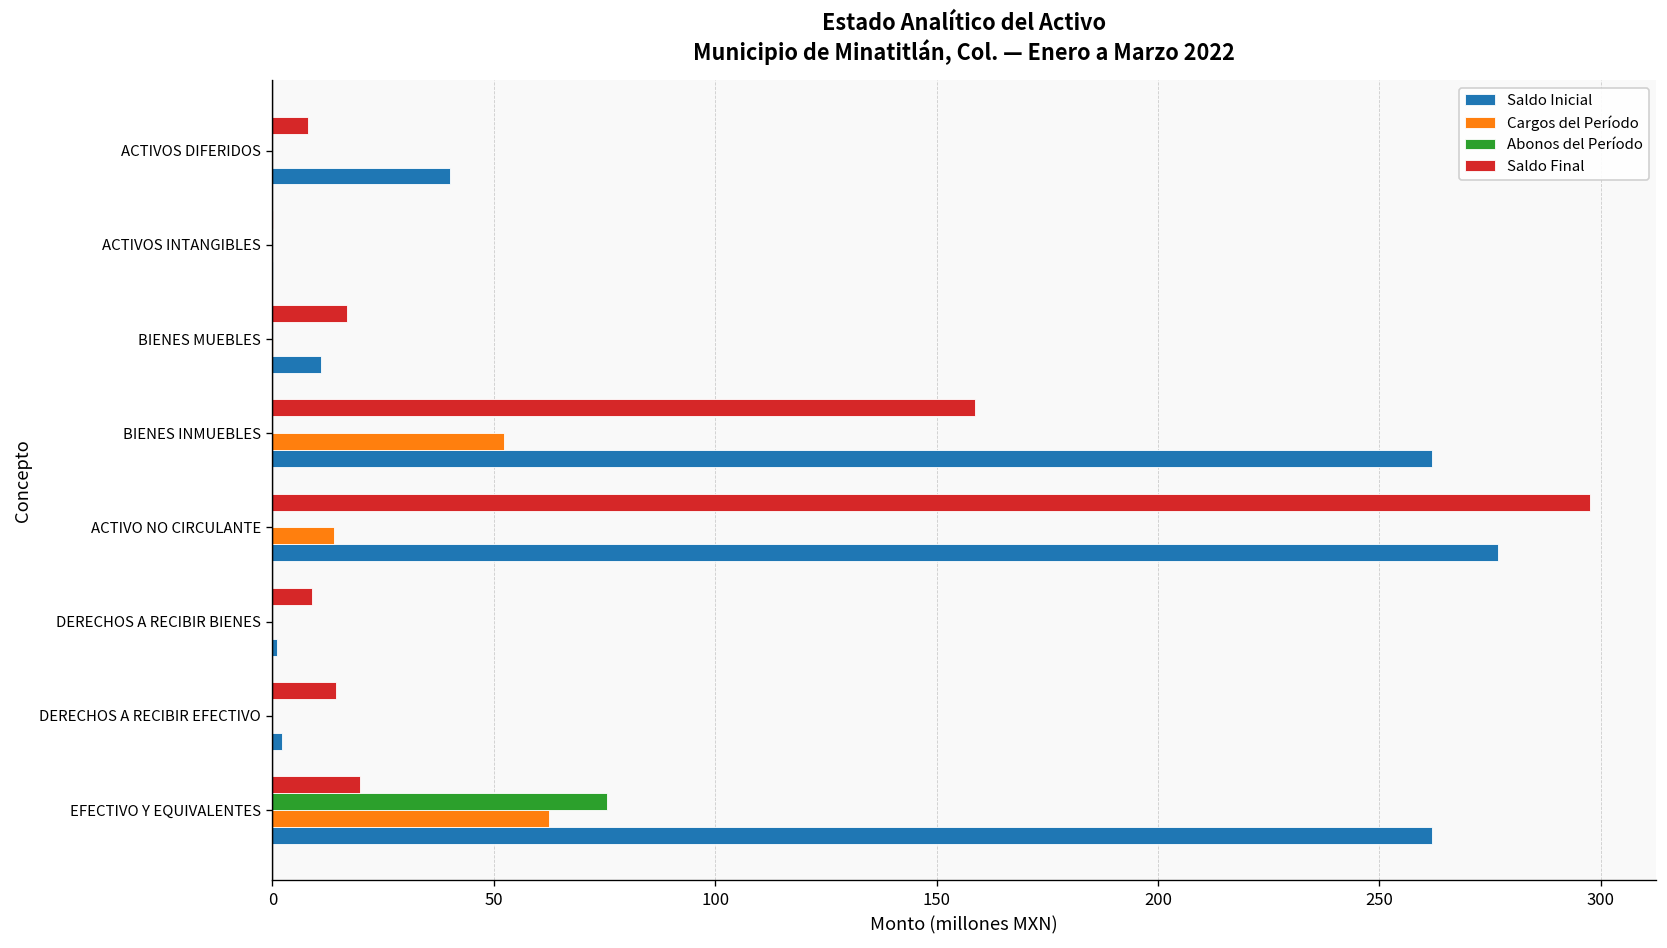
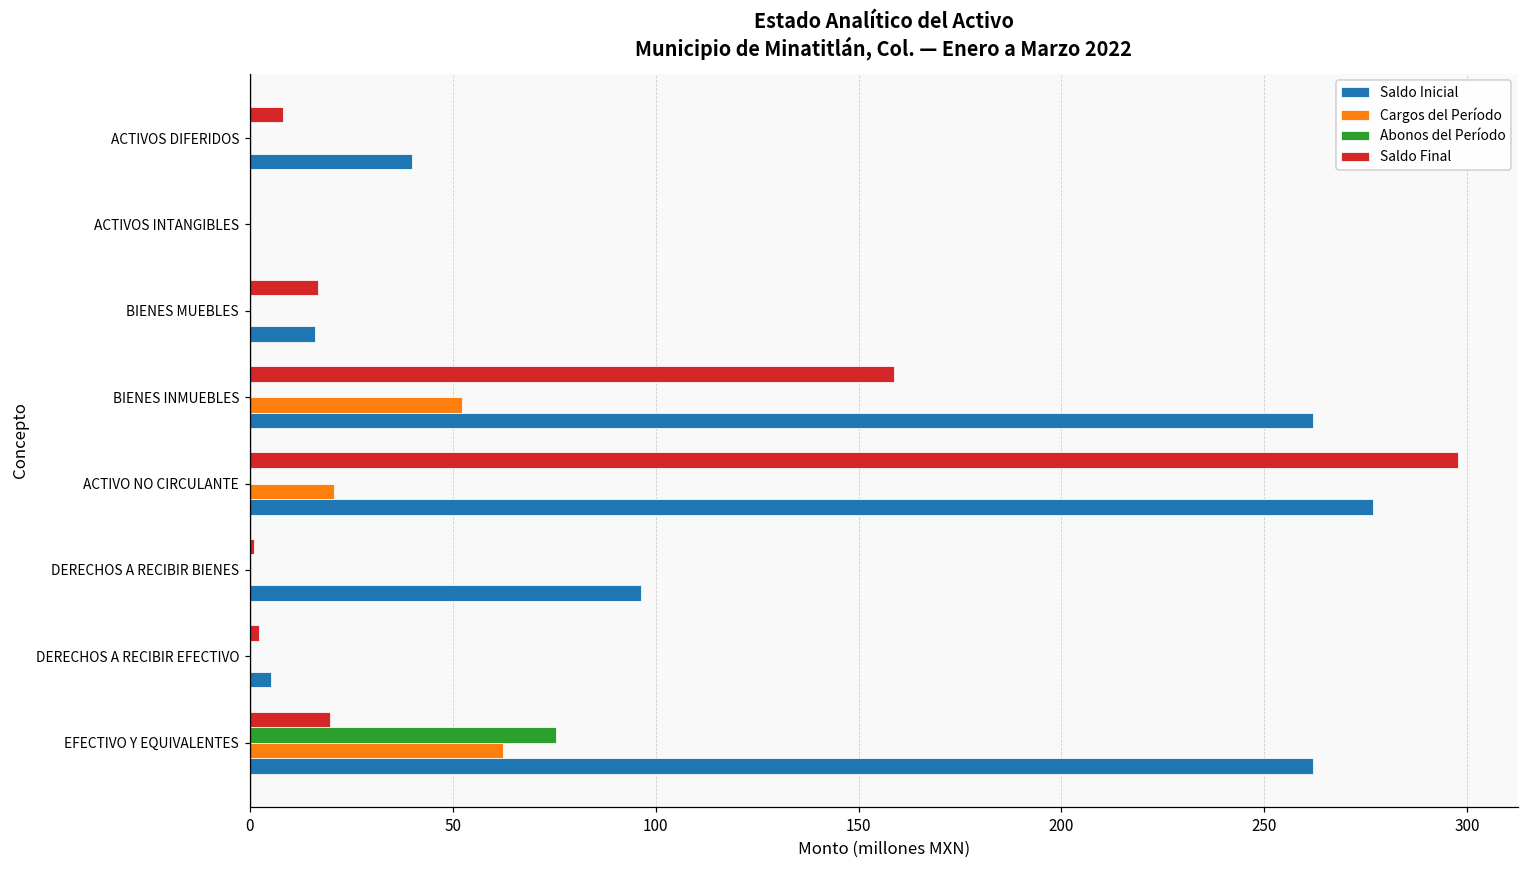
  {
    "Saldo Inicial": {
      "ACTIVOS DIFERIDOS": 40,
-     "BIENES MUEBLES": 11,
+     "BIENES MUEBLES": 16,
      "BIENES INMUEBLES": 262,
      "ACTIVO NO CIRCULANTE": 277,
-     "DERECHOS A RECIBIR BIENES": 1,
-     "DERECHOS A RECIBIR EFECTIVO": 2,
+     "DERECHOS A RECIBIR BIENES": 96,
+     "DERECHOS A RECIBIR EFECTIVO": 5,
      "EFECTIVO Y EQUIVALENTES": 262
    },
    "Cargos del Período": {
      "ACTIVOS DIFERIDOS": 0,
      "ACTIVOS INTANGIBLES": 0,
      "BIENES INMUEBLES": 52,
-     "ACTIVO NO CIRCULANTE": 14,
+     "ACTIVO NO CIRCULANTE": 21,
      "DERECHOS A RECIBIR BIENES": 0,
      "EFECTIVO Y EQUIVALENTES": 63
    },
    "Abonos del Período": {
      "ACTIVOS DIFERIDOS": 0,
      "ACTIVOS INTANGIBLES": 0,
      "BIENES MUEBLES": 0,
      "BIENES INMUEBLES": 0,
      "ACTIVO NO CIRCULANTE": 0,
      "DERECHOS A RECIBIR BIENES": 0,
      "EFECTIVO Y EQUIVALENTES": 76
    },
    "Saldo Final": {
      "ACTIVOS DIFERIDOS": 8,
      "BIENES MUEBLES": 17,
      "BIENES INMUEBLES": 159,
      "ACTIVO NO CIRCULANTE": 298,
-     "DERECHOS A RECIBIR BIENES": 9,
-     "DERECHOS A RECIBIR EFECTIVO": 14,
+     "DERECHOS A RECIBIR BIENES": 1,
+     "DERECHOS A RECIBIR EFECTIVO": 2,
      "EFECTIVO Y EQUIVALENTES": 20
    }
  }
